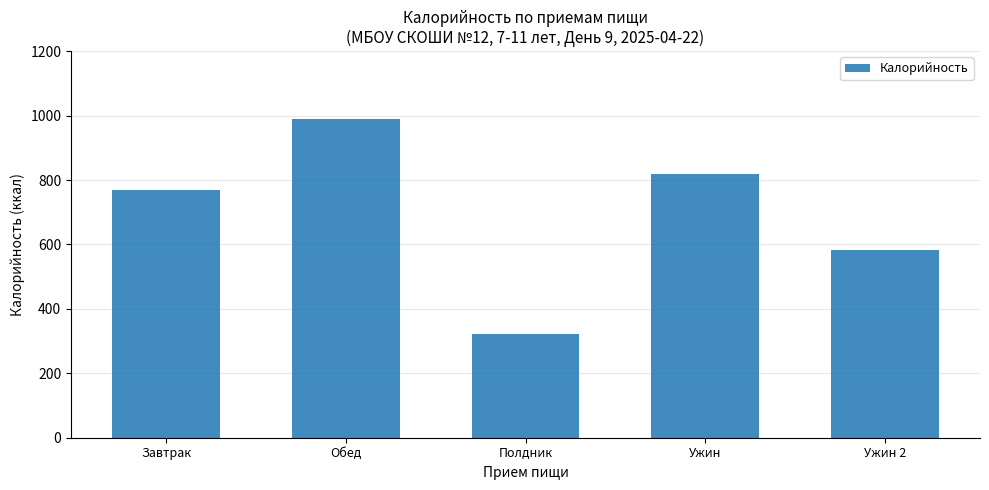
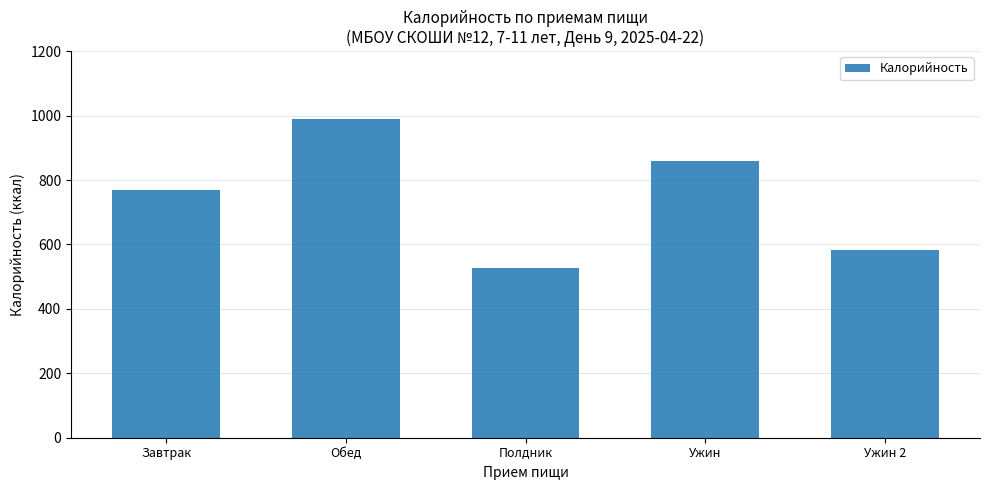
  {
    "Завтрак": 770,
    "Обед": 990,
-   "Полдник": 320,
-   "Ужин": 820,
+   "Полдник": 530,
+   "Ужин": 860,
    "Ужин 2": 580
  }
